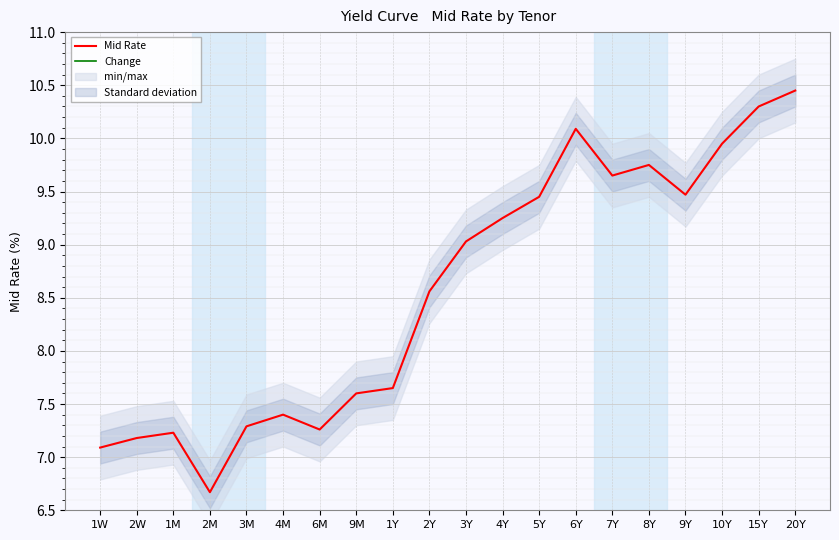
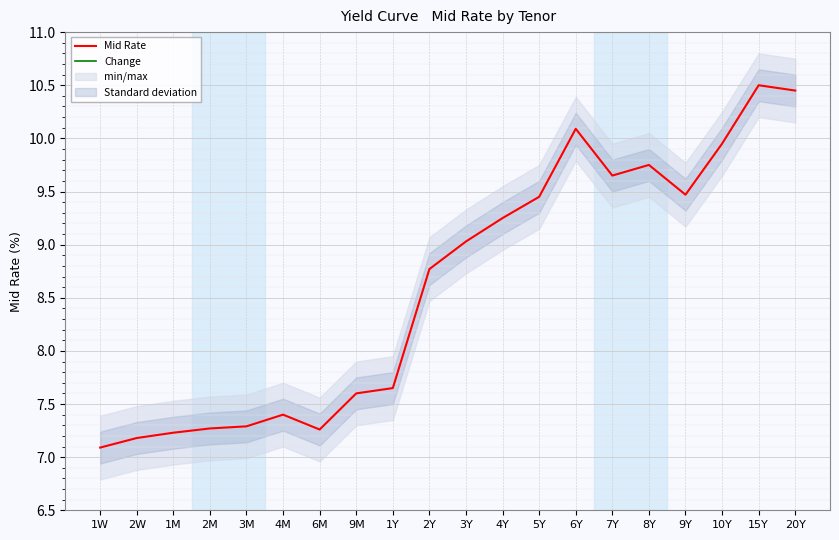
  {
    "Mid Rate": {
      "1W": 7.09,
      "2W": 7.18,
      "1M": 7.23,
-     "2M": 6.67,
+     "2M": 7.27,
      "3M": 7.29,
      "4M": 7.40,
      "6M": 7.26,
      "9M": 7.60,
      "1Y": 7.65,
-     "2Y": 8.56,
+     "2Y": 8.77,
      "3Y": 9.03,
      "4Y": 9.25,
      "5Y": 9.45,
      "6Y": 10.09,
      "7Y": 9.65,
      "8Y": 9.75,
      "9Y": 9.47,
      "10Y": 9.95,
-     "15Y": 10.3,
+     "15Y": 10.5,
      "20Y": 10.45
    }
  }
